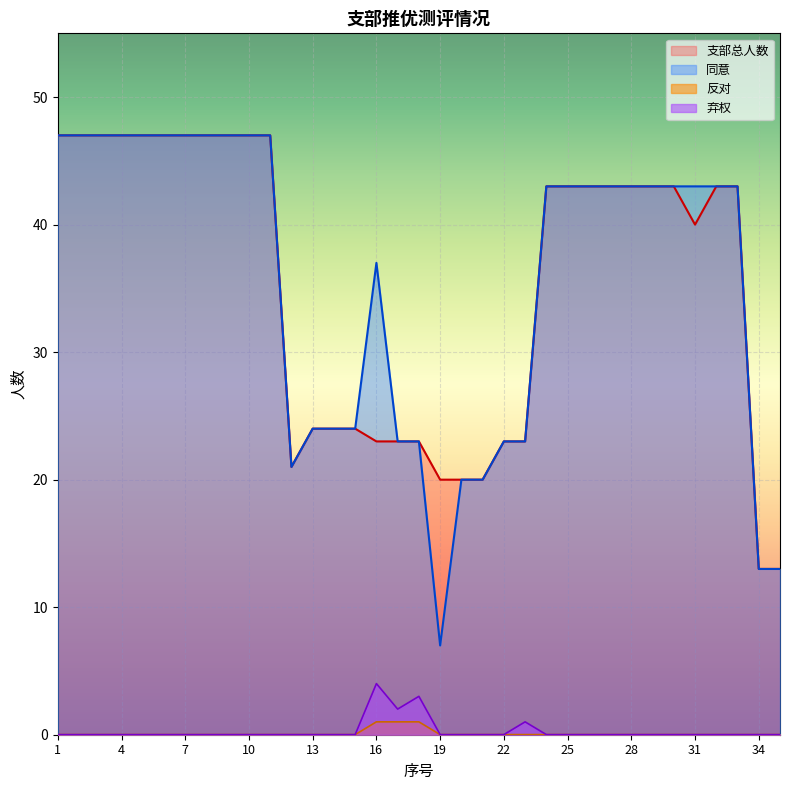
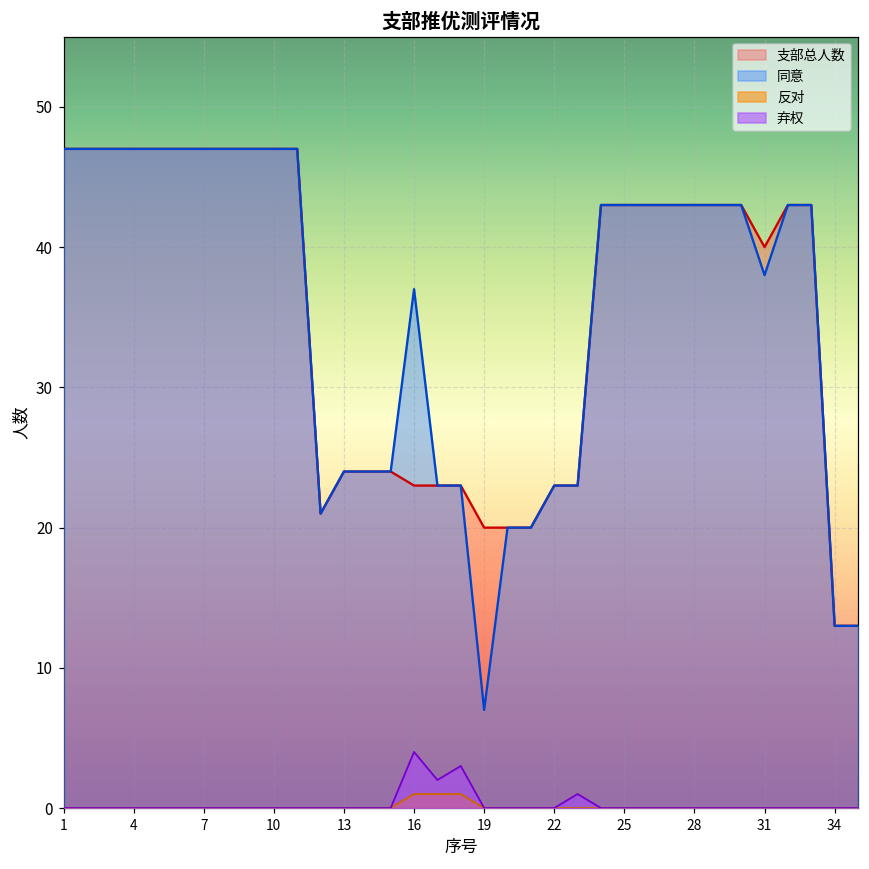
  {
    "支部总人数": {
      "16": 23,
      "19": 20,
      "31": 40
    },
    "同意": {
      "16": 37,
      "19": 7,
-     "31": 43
+     "31": 38
    },
    "反对": {
      "16": 1
    },
    "弃权": {
      "16": 4
    }
  }
